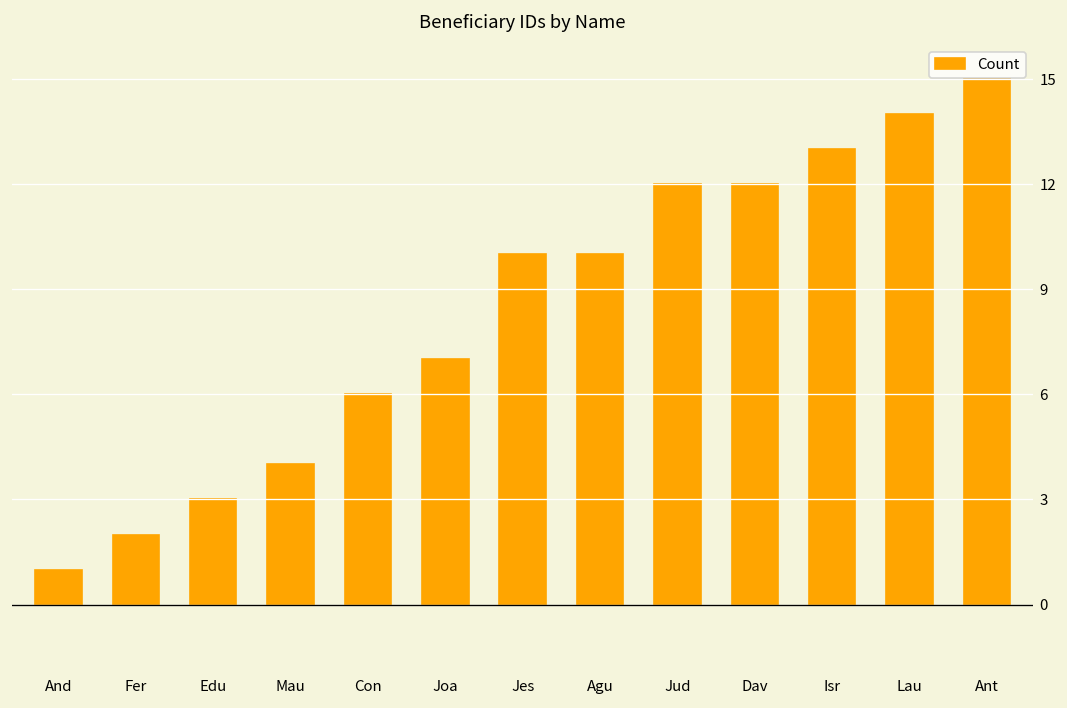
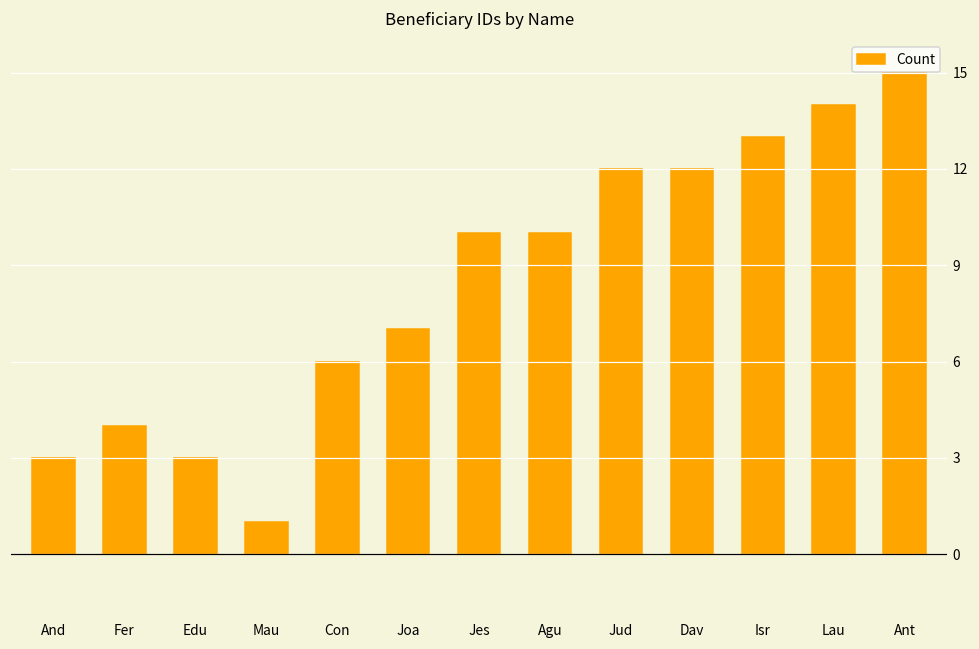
  {
-   "And": 1,
-   "Fer": 2,
+   "And": 3,
+   "Fer": 4,
    "Edu": 3,
-   "Mau": 4,
+   "Mau": 1,
    "Con": 6,
    "Joa": 7,
    "Jes": 10,
    "Agu": 10,
    "Jud": 12,
    "Dav": 12,
    "Isr": 13,
    "Lau": 14,
    "Ant": 15
  }
